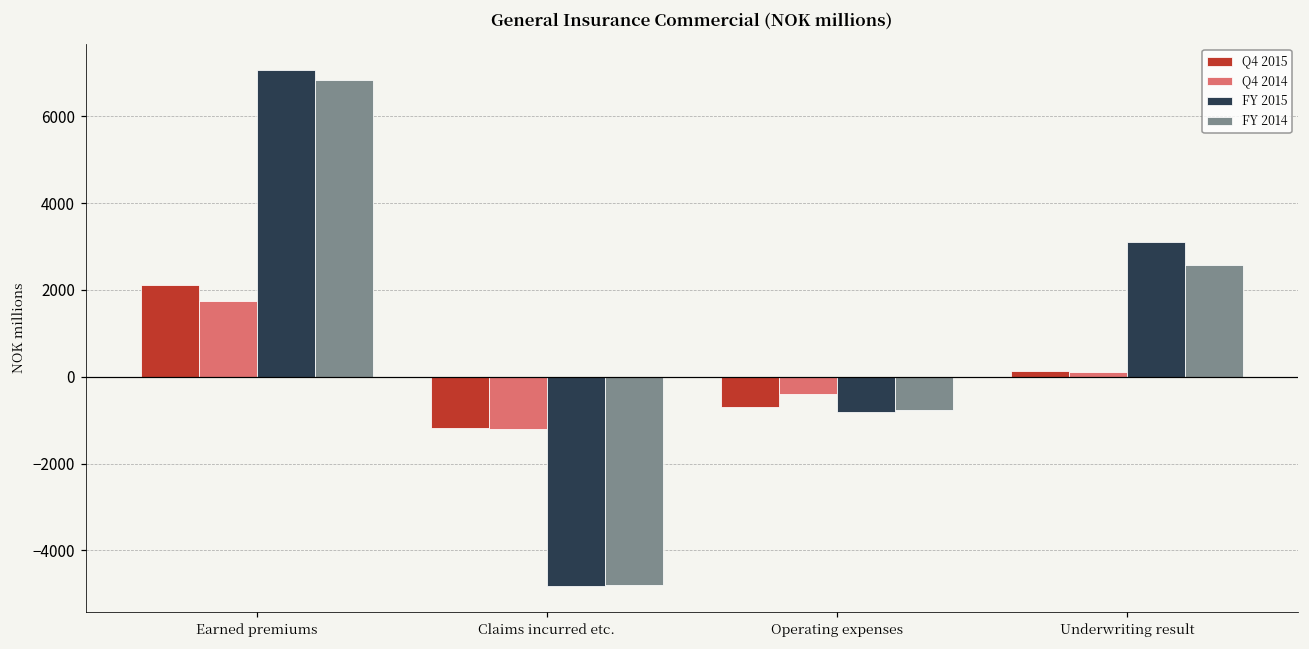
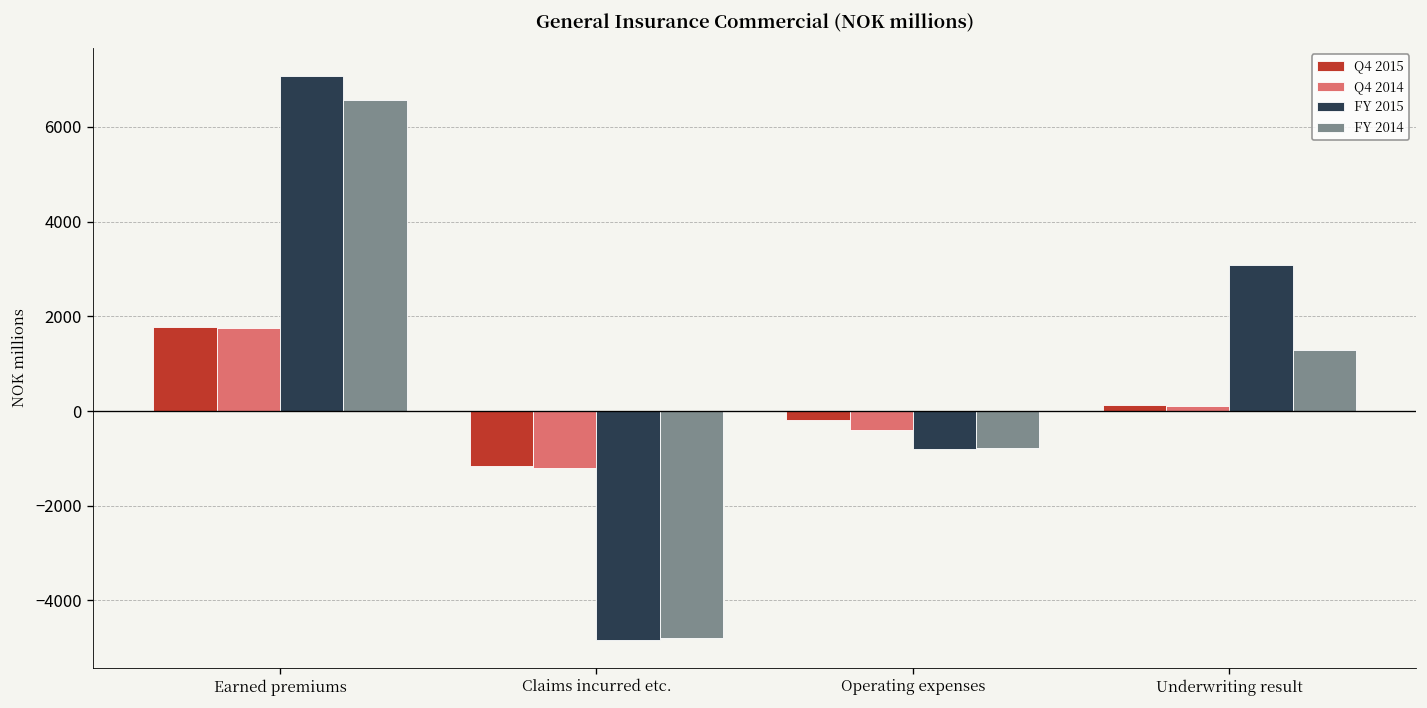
  {
    "Q4 2015": {
-     "Earned premiums": 2100,
+     "Earned premiums": 1800,
      "Claims incurred etc.": -1200,
-     "Operating expenses": -700,
+     "Operating expenses": -200,
      "Underwriting result": 100
    },
    "Q4 2014": {
      "Earned premiums": 1700,
      "Claims incurred etc.": -1200,
      "Operating expenses": -400,
      "Underwriting result": 100
    },
    "FY 2015": {
      "Earned premiums": 7100,
      "Claims incurred etc.": -4800,
      "Operating expenses": -800,
      "Underwriting result": 3100
    },
    "FY 2014": {
-     "Earned premiums": 6800,
+     "Earned premiums": 6600,
      "Claims incurred etc.": -4800,
      "Operating expenses": -800,
-     "Underwriting result": 2600
+     "Underwriting result": 1300
    }
  }
